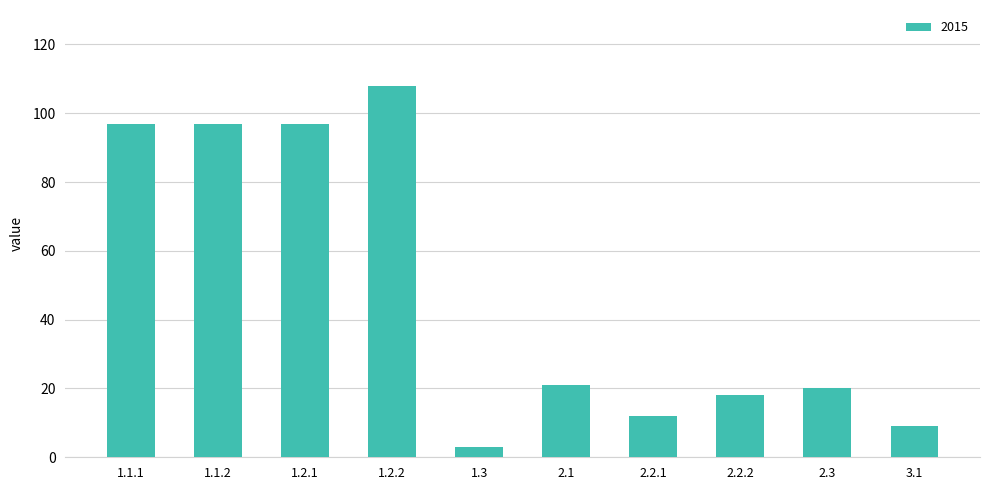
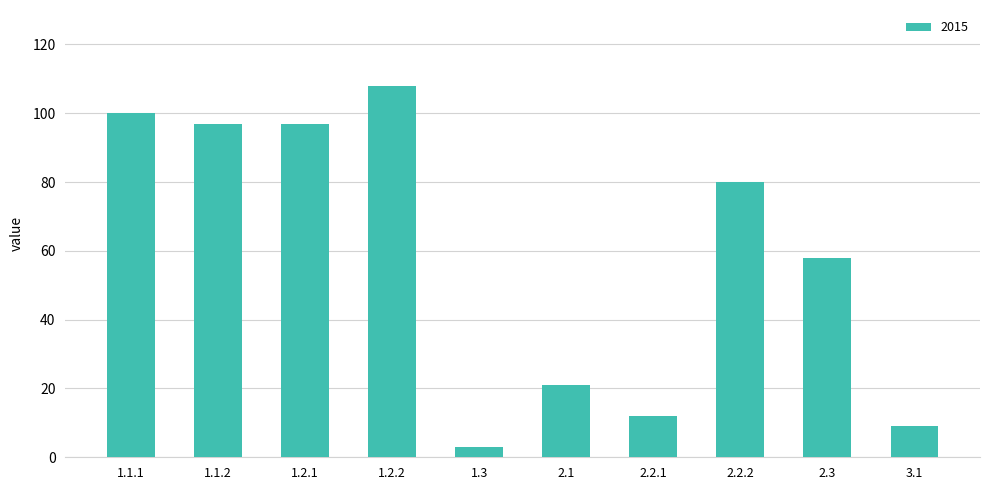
  {
-   "1.1.1": 97,
+   "1.1.1": 100,
    "1.1.2": 97,
    "1.2.1": 97,
    "1.2.2": 108,
    "1.3": 3,
    "2.1": 21,
    "2.2.1": 12,
-   "2.2.2": 18,
-   "2.3": 20,
+   "2.2.2": 80,
+   "2.3": 58,
    "3.1": 9
  }
